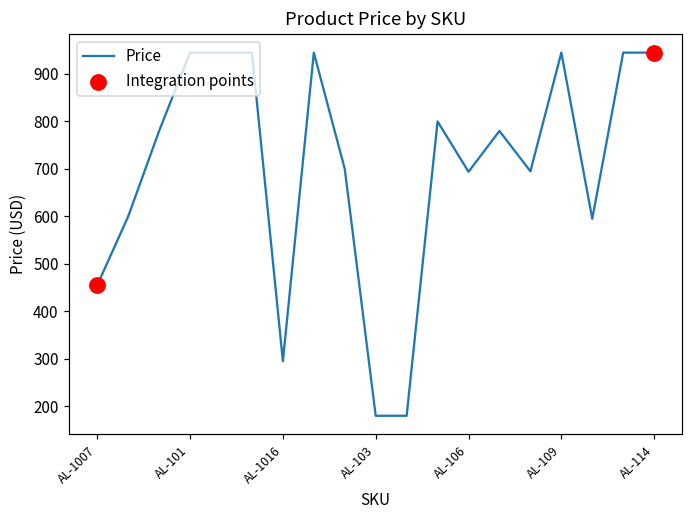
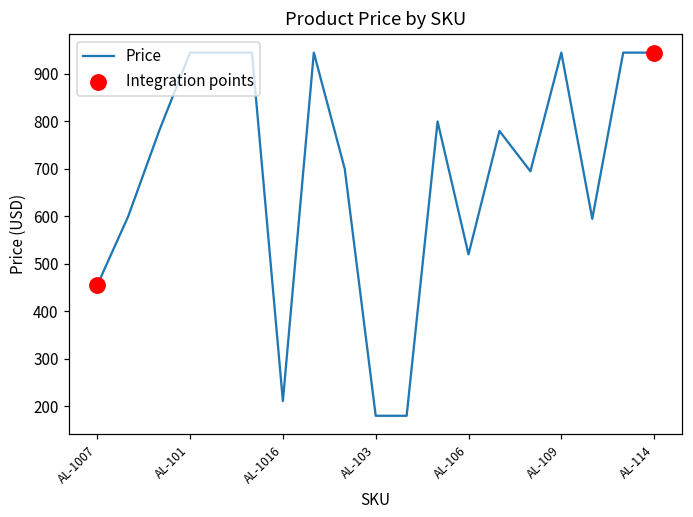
  {
    "Price": {
-     "AL-1016": 300,
+     "AL-1016": 210,
      "AL-103": 180,
-     "AL-106": 690,
+     "AL-106": 520,
      "AL-109": 950
    }
  }
